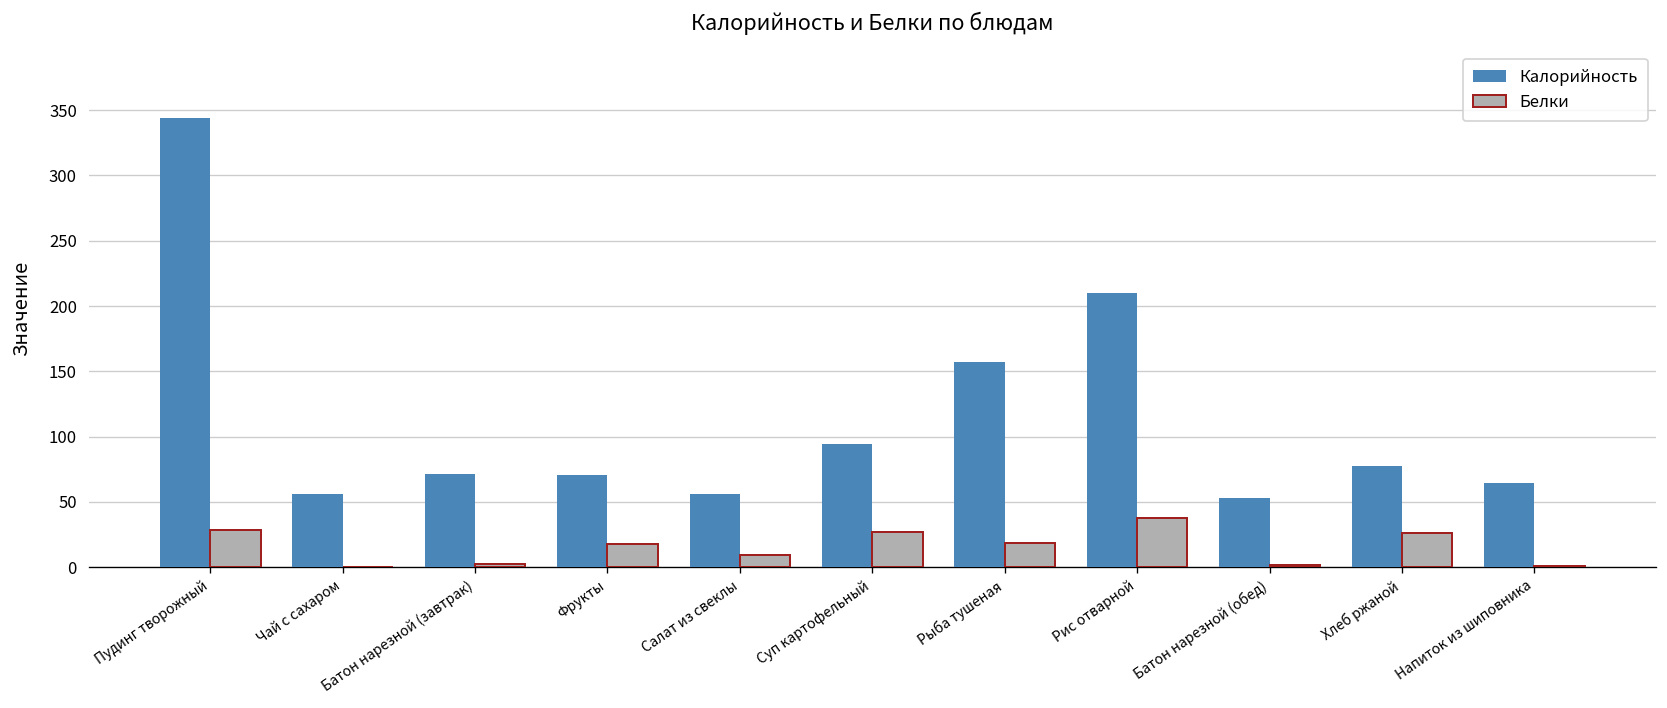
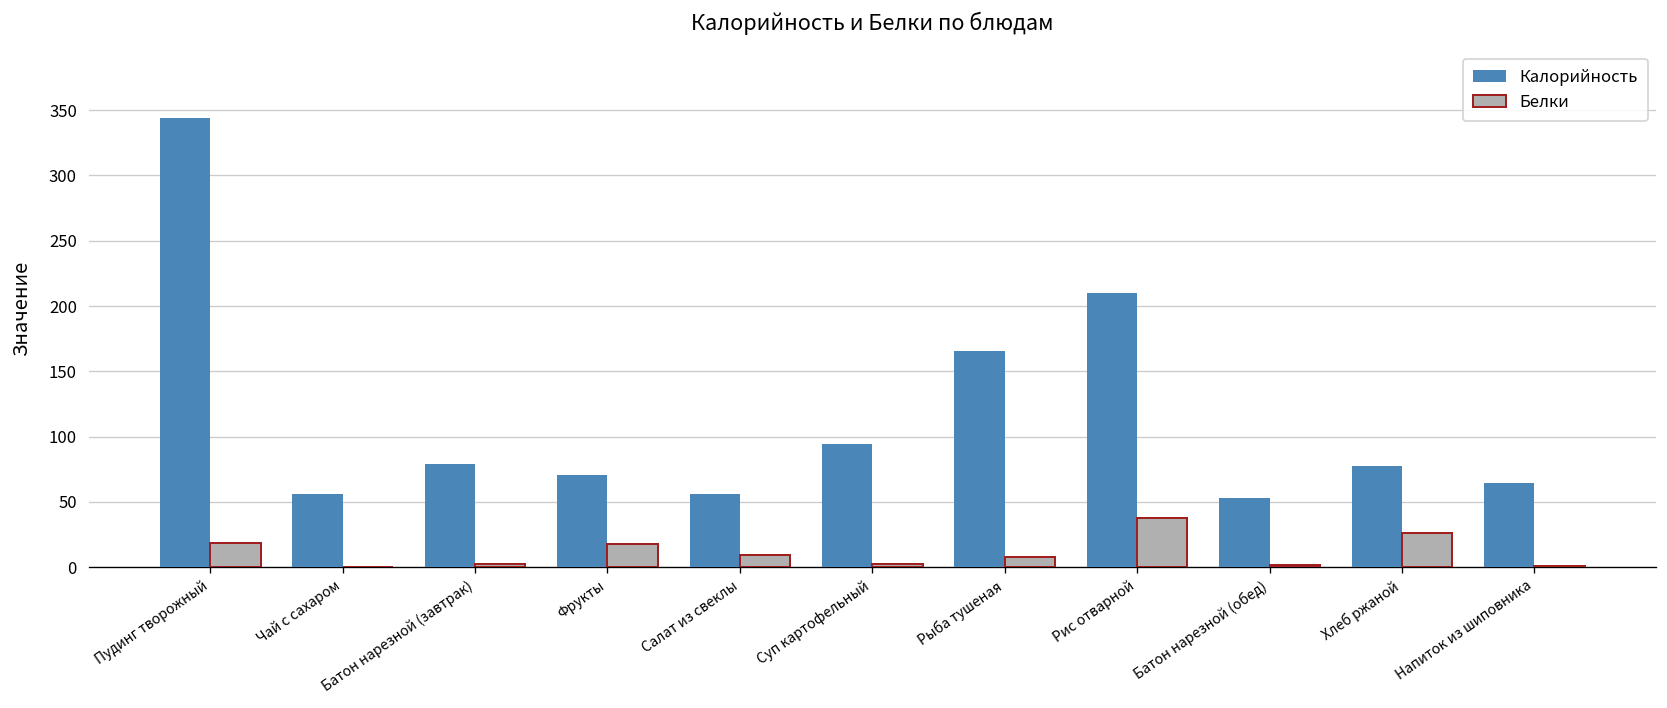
  {
    "Калорийность": {
      "Пудинг творожный": 344,
      "Чай с сахаром": 56,
-     "Батон нарезной (завтрак)": 71,
+     "Батон нарезной (завтрак)": 79,
      "Фрукты": 71,
      "Салат из свеклы": 56,
      "Суп картофельный": 95,
-     "Рыба тушеная": 157,
+     "Рыба тушеная": 166,
      "Рис отварной": 210,
      "Батон нарезной (обед)": 53,
      "Хлеб ржаной": 78,
      "Напиток из шиповника": 65
    },
    "Белки": {
-     "Пудинг творожный": 29,
+     "Пудинг творожный": 19,
      "Фрукты": 17,
      "Салат из свеклы": 10,
-     "Суп картофельный": 27,
-     "Рыба тушеная": 19,
+     "Суп картофельный": 2,
+     "Рыба тушеная": 8,
      "Рис отварной": 38,
      "Хлеб ржаной": 26
    }
  }
